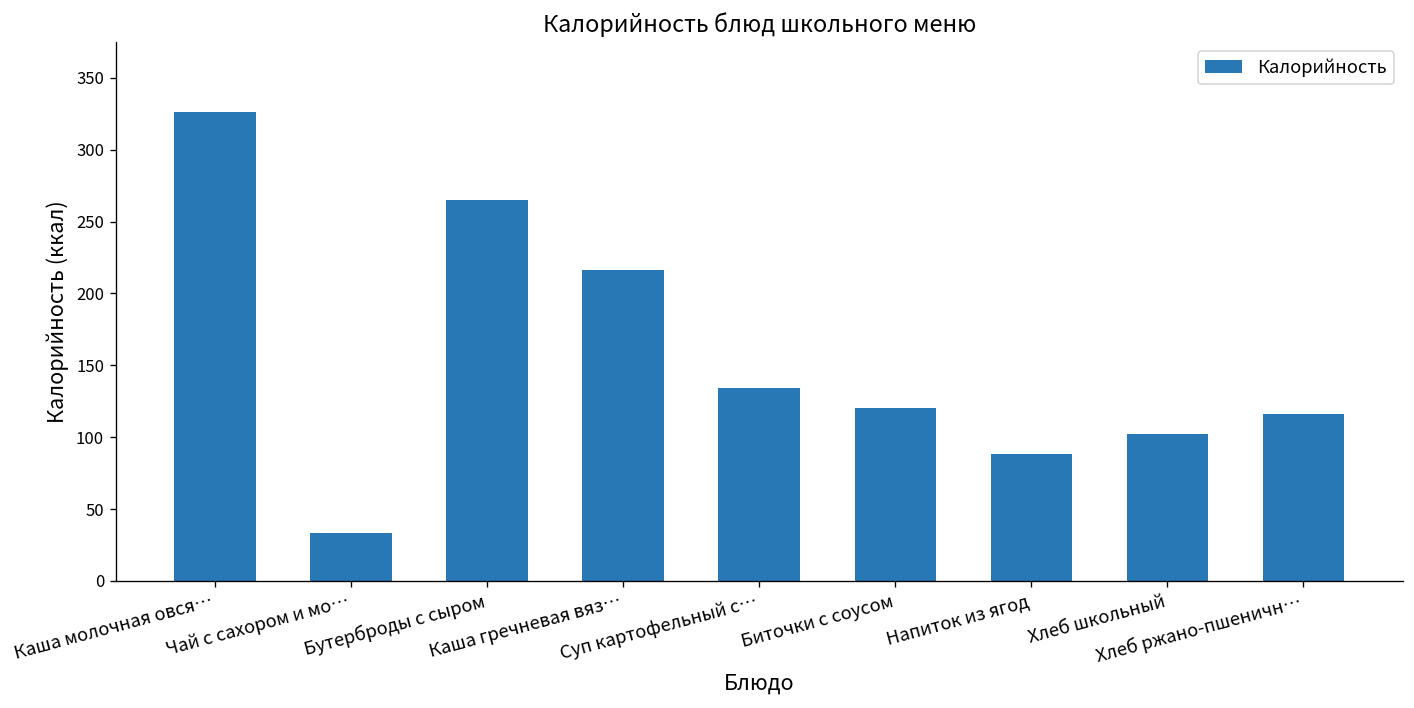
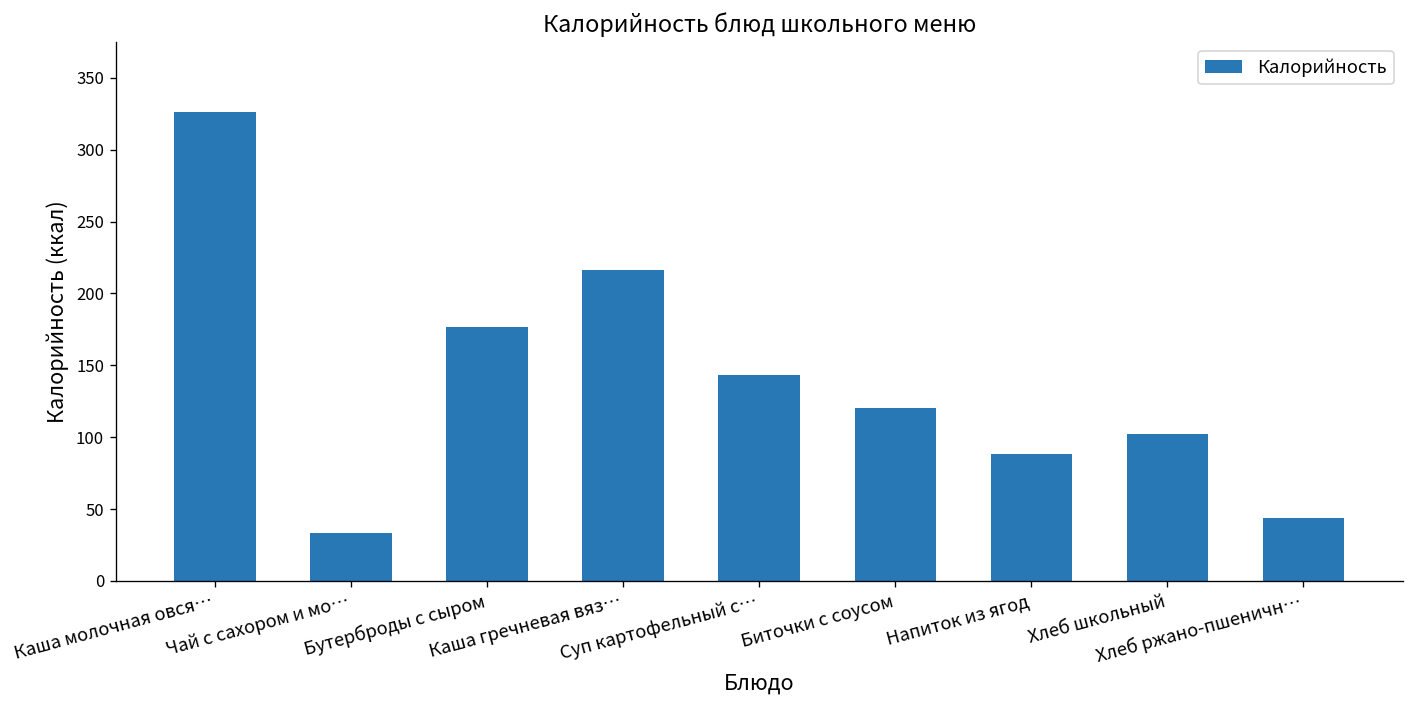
  {
    "Каша молочная овся…": 326,
    "Чай с сахором и мо…": 33,
-   "Бутерброды с сыром": 265,
+   "Бутерброды с сыром": 177,
    "Каша гречневая вяз…": 216,
-   "Суп картофельный с…": 134,
+   "Суп картофельный с…": 143,
    "Биточки с соусом": 120,
    "Напиток из ягод": 88,
    "Хлеб школьный": 102,
-   "Хлеб ржано-пшеничн…": 116
+   "Хлеб ржано-пшеничн…": 44
  }
